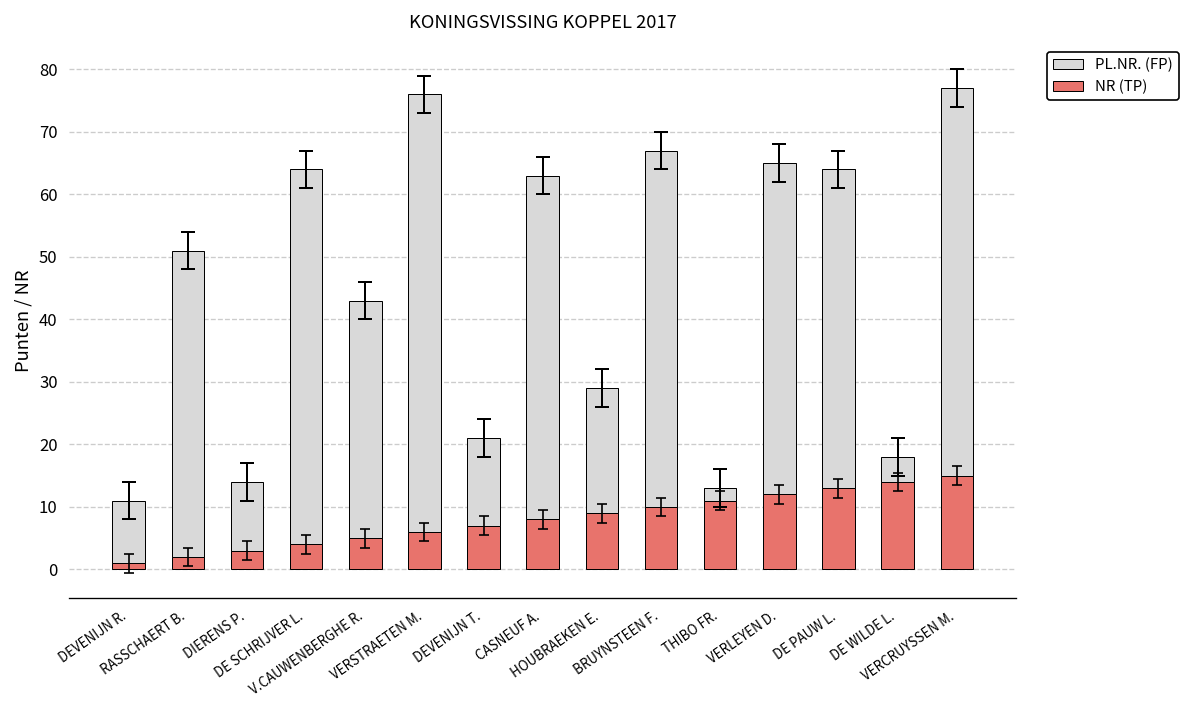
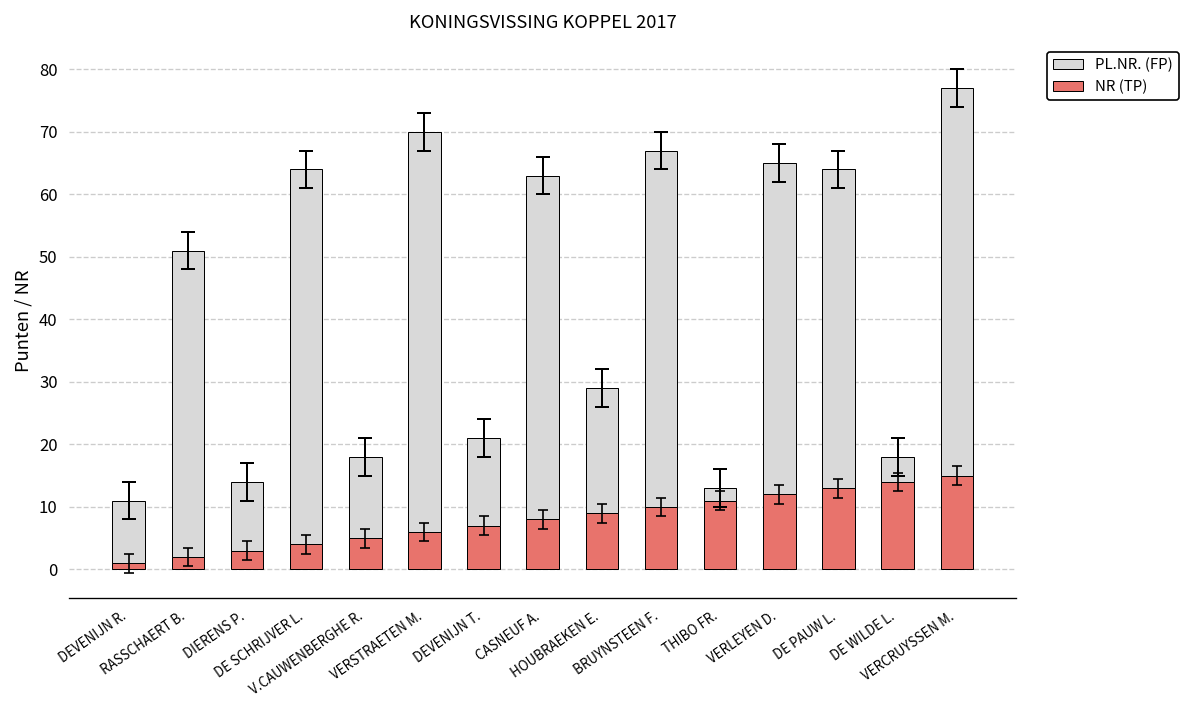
  {
    "NR (TP)": {
      "DEVENIJN R.": 1,
      "RASSCHAERT B.": 2,
      "DIERENS P.": 3,
      "DE SCHRIJVER L.": 4,
      "V.CAUWENBERGHE R.": 5,
      "VERSTRAETEN M.": 6,
      "DEVENIJN T.": 7,
      "CASNEUF A.": 8,
      "HOUBRAEKEN E.": 9,
      "BRUYNSTEEN F.": 10,
      "THIBO FR.": 11,
      "VERLEYEN D.": 12,
      "DE PAUW L.": 13,
      "DE WILDE L.": 14,
      "VERCRUYSSEN M.": 15
    },
    "PL.NR. (FP)": {
      "DEVENIJN R.": 10,
      "RASSCHAERT B.": 49,
      "DIERENS P.": 11,
      "DE SCHRIJVER L.": 60,
-     "V.CAUWENBERGHE R.": 38,
-     "VERSTRAETEN M.": 70,
+     "V.CAUWENBERGHE R.": 13,
+     "VERSTRAETEN M.": 64,
      "DEVENIJN T.": 14,
      "CASNEUF A.": 55,
      "HOUBRAEKEN E.": 20,
      "BRUYNSTEEN F.": 57,
      "THIBO FR.": 2,
      "VERLEYEN D.": 53,
      "DE PAUW L.": 51,
      "DE WILDE L.": 4,
      "VERCRUYSSEN M.": 62
    }
  }
